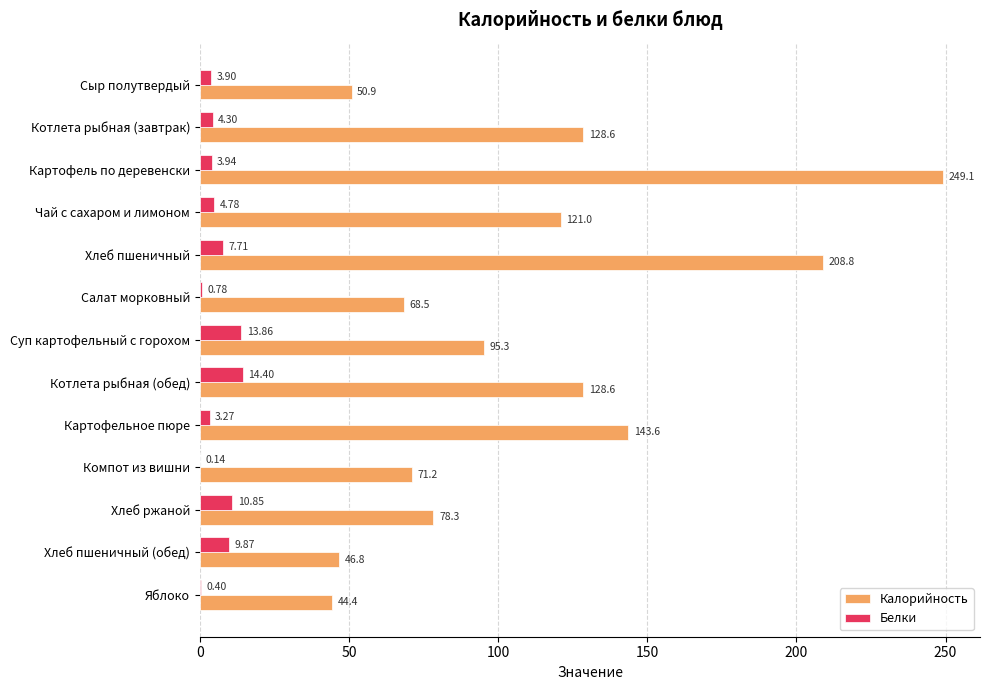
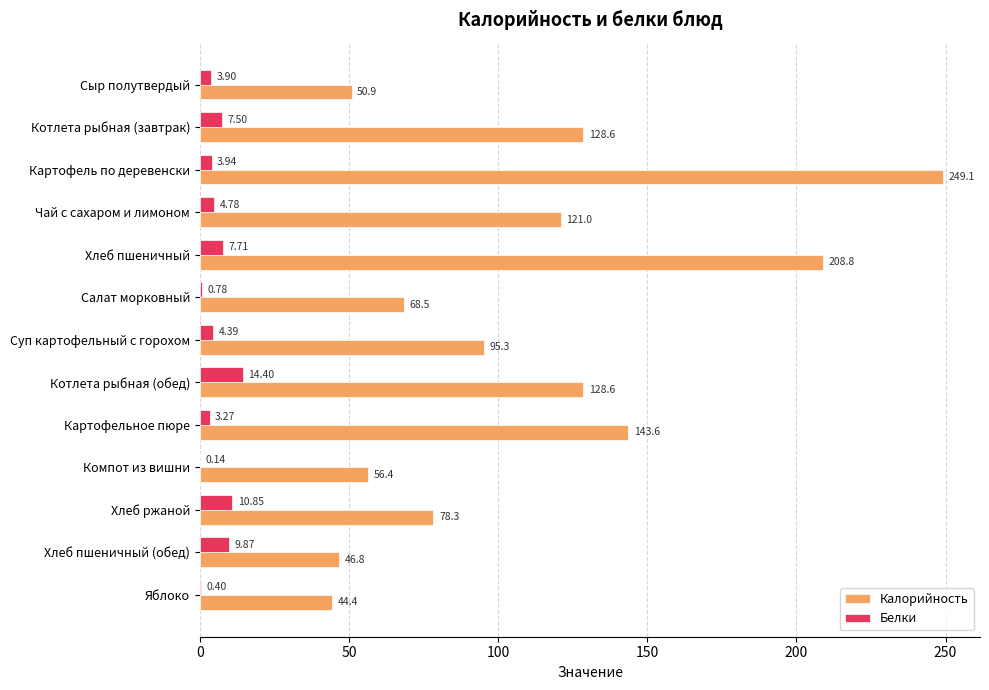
  {
    "Калорийность": {
      "Сыр полутвердый": 50.9,
      "Котлета рыбная (завтрак)": 128.6,
      "Картофель по деревенски": 249.1,
      "Чай с сахаром и лимоном": 121.0,
      "Хлеб пшеничный": 208.8,
      "Салат морковный": 68.5,
      "Суп картофельный с горохом": 95.3,
      "Котлета рыбная (обед)": 128.6,
      "Картофельное пюре": 143.6,
-     "Компот из вишни": 71.2,
+     "Компот из вишни": 56.4,
      "Хлеб ржаной": 78.3,
      "Хлеб пшеничный (обед)": 46.8,
      "Яблоко": 44.4
    },
    "Белки": {
      "Сыр полутвердый": 3.90,
-     "Котлета рыбная (завтрак)": 4.30,
+     "Котлета рыбная (завтрак)": 7.50,
      "Картофель по деревенски": 3.94,
      "Чай с сахаром и лимоном": 4.78,
      "Хлеб пшеничный": 7.71,
      "Салат морковный": 0.78,
-     "Суп картофельный с горохом": 13.86,
+     "Суп картофельный с горохом": 4.39,
      "Котлета рыбная (обед)": 14.40,
      "Картофельное пюре": 3.27,
      "Компот из вишни": 0.14,
      "Хлеб ржаной": 10.85,
      "Хлеб пшеничный (обед)": 9.87,
      "Яблоко": 0.40
    }
  }
